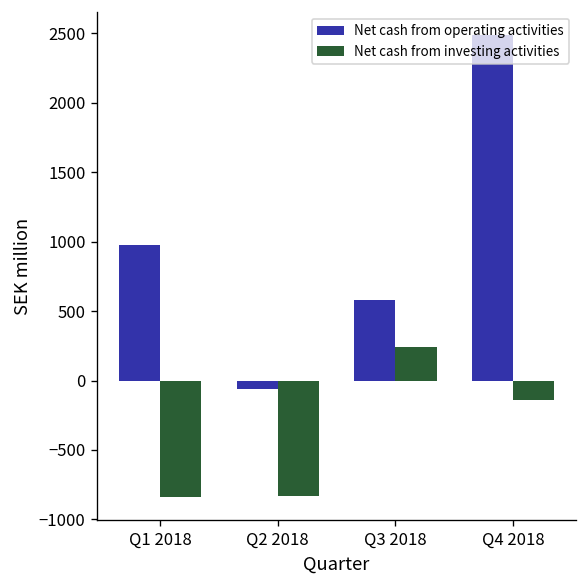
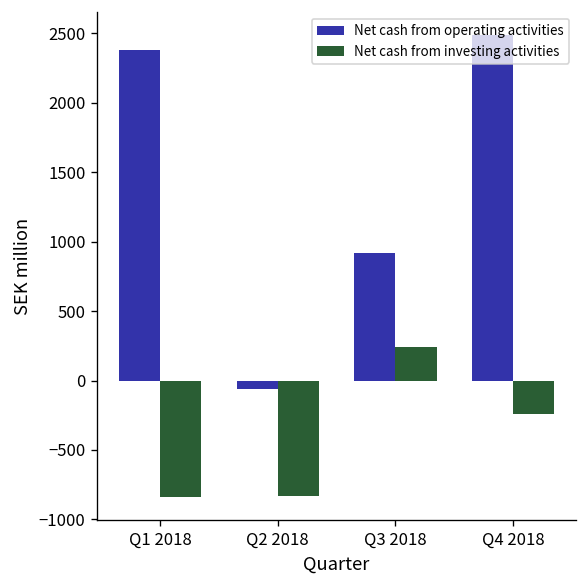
  {
    "Net cash from operating activities": {
-     "Q1 2018": 980,
+     "Q1 2018": 2380,
      "Q2 2018": -60,
-     "Q3 2018": 580
+     "Q3 2018": 920
    },
    "Net cash from investing activities": {
      "Q1 2018": -840,
      "Q2 2018": -830,
      "Q3 2018": 240,
-     "Q4 2018": -140
+     "Q4 2018": -240
    }
  }
